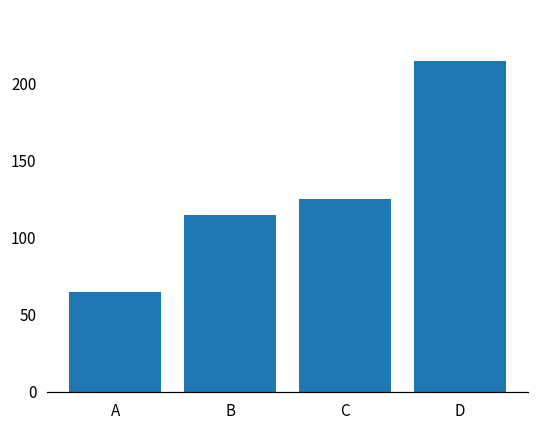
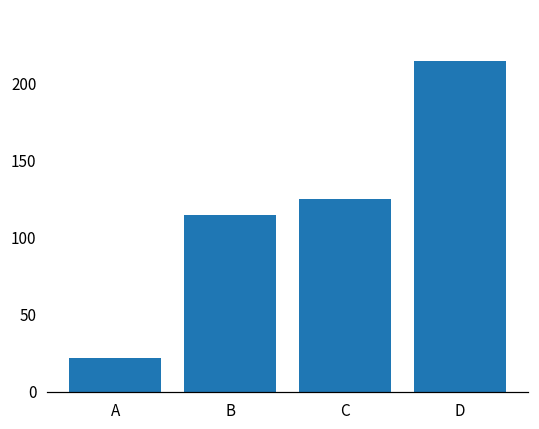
  {
-   "A": 65,
+   "A": 22,
    "B": 115,
    "C": 125,
    "D": 215
  }
